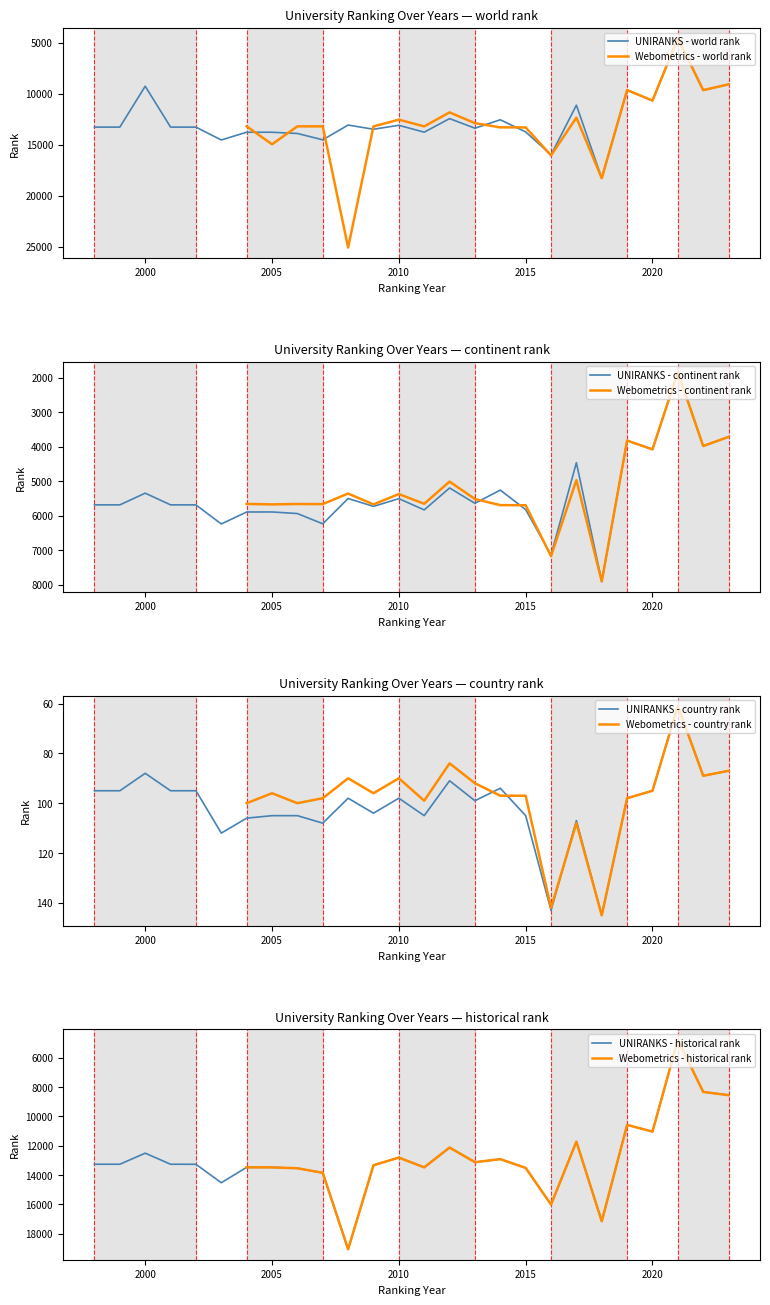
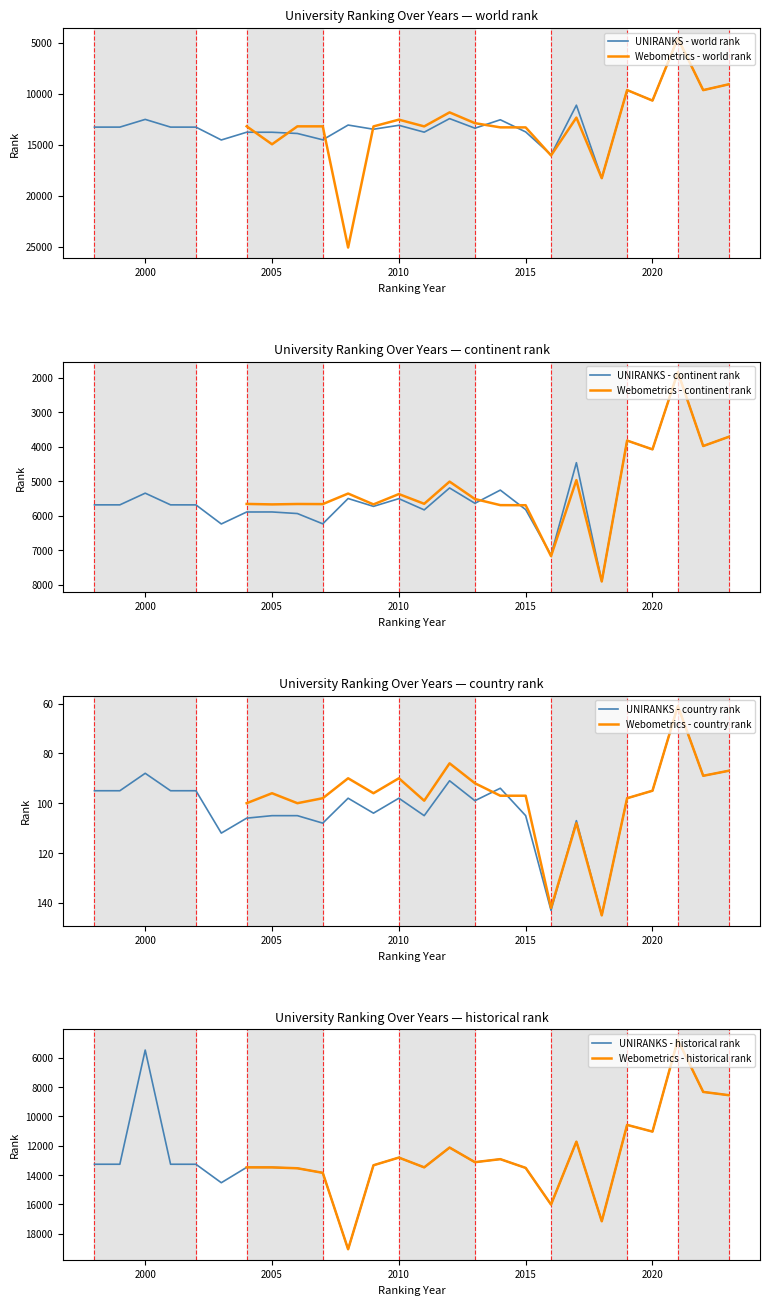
  {
    "University Ranking Over Years — world rank": {
      "UNIRANKS - world rank": {
-       "2000": 9300,
+       "2000": 12500,
        "2005": 13800,
        "2010": 13100,
        "2015": 13700
      },
      "Webometrics - world rank": {
        "2005": 15000,
        "2010": 12500,
        "2015": 13300
      }
    },
    "University Ranking Over Years — continent rank": {
      "UNIRANKS - continent rank": {
        "2000": 5300,
        "2005": 5900,
        "2010": 5500,
        "2015": 5800
      },
      "Webometrics - continent rank": {
        "2005": 5700,
        "2010": 5400,
        "2015": 5700
      }
    },
    "University Ranking Over Years — country rank": {
      "UNIRANKS - country rank": {
        "2000": 88,
        "2005": 105,
        "2010": 98,
        "2015": 105
      },
      "Webometrics - country rank": {
        "2005": 96,
        "2010": 90,
        "2015": 97
      }
    },
    "University Ranking Over Years — historical rank": {
      "UNIRANKS - historical rank": {
-       "2000": 12500
+       "2000": 5500
      }
    }
  }
